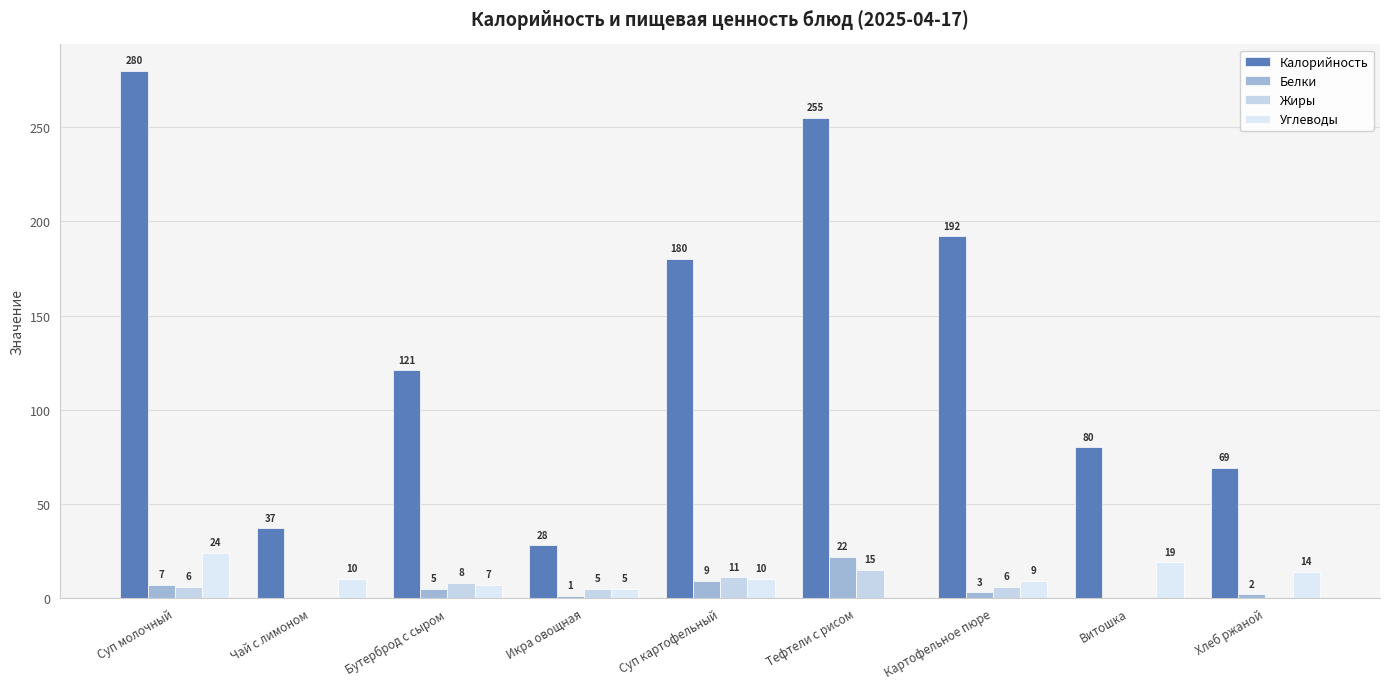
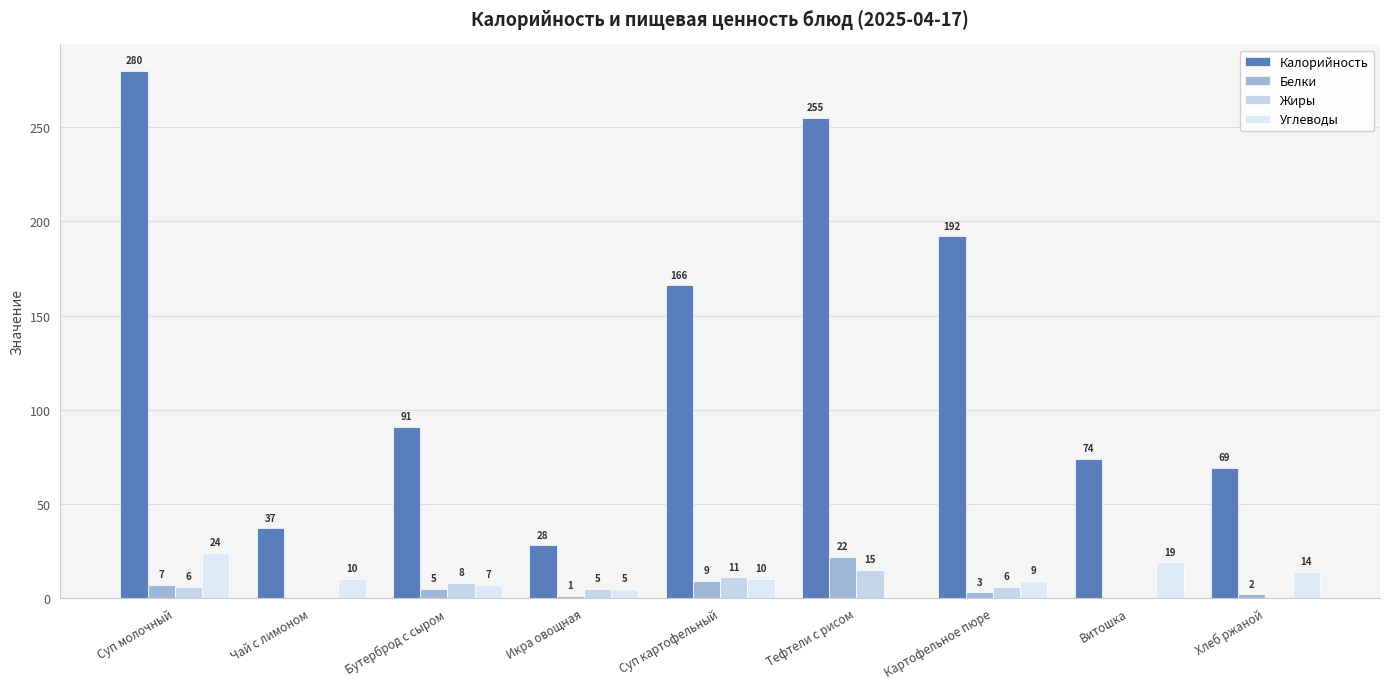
  {
    "Калорийность": {
      "Суп молочный": 280,
      "Чай с лимоном": 37,
-     "Бутерброд с сыром": 121,
+     "Бутерброд с сыром": 91,
      "Икра овощная": 28,
-     "Суп картофельный": 180,
+     "Суп картофельный": 166,
      "Тефтели с рисом": 255,
      "Картофельное пюре": 192,
-     "Витошка": 80,
+     "Витошка": 74,
      "Хлеб ржаной": 69
    }
  }
